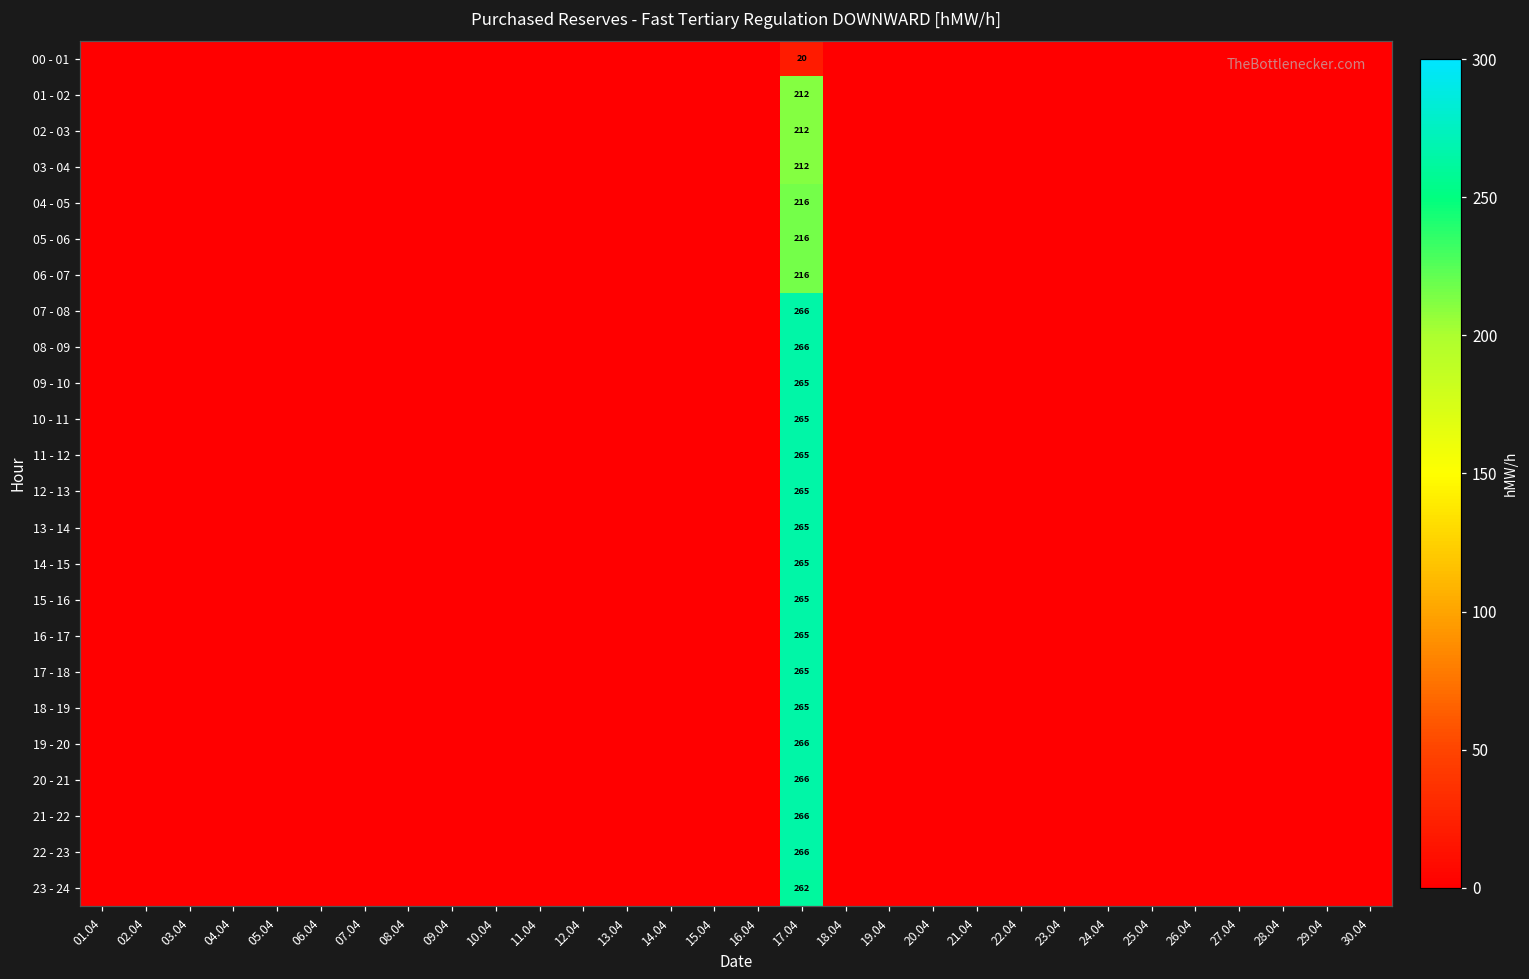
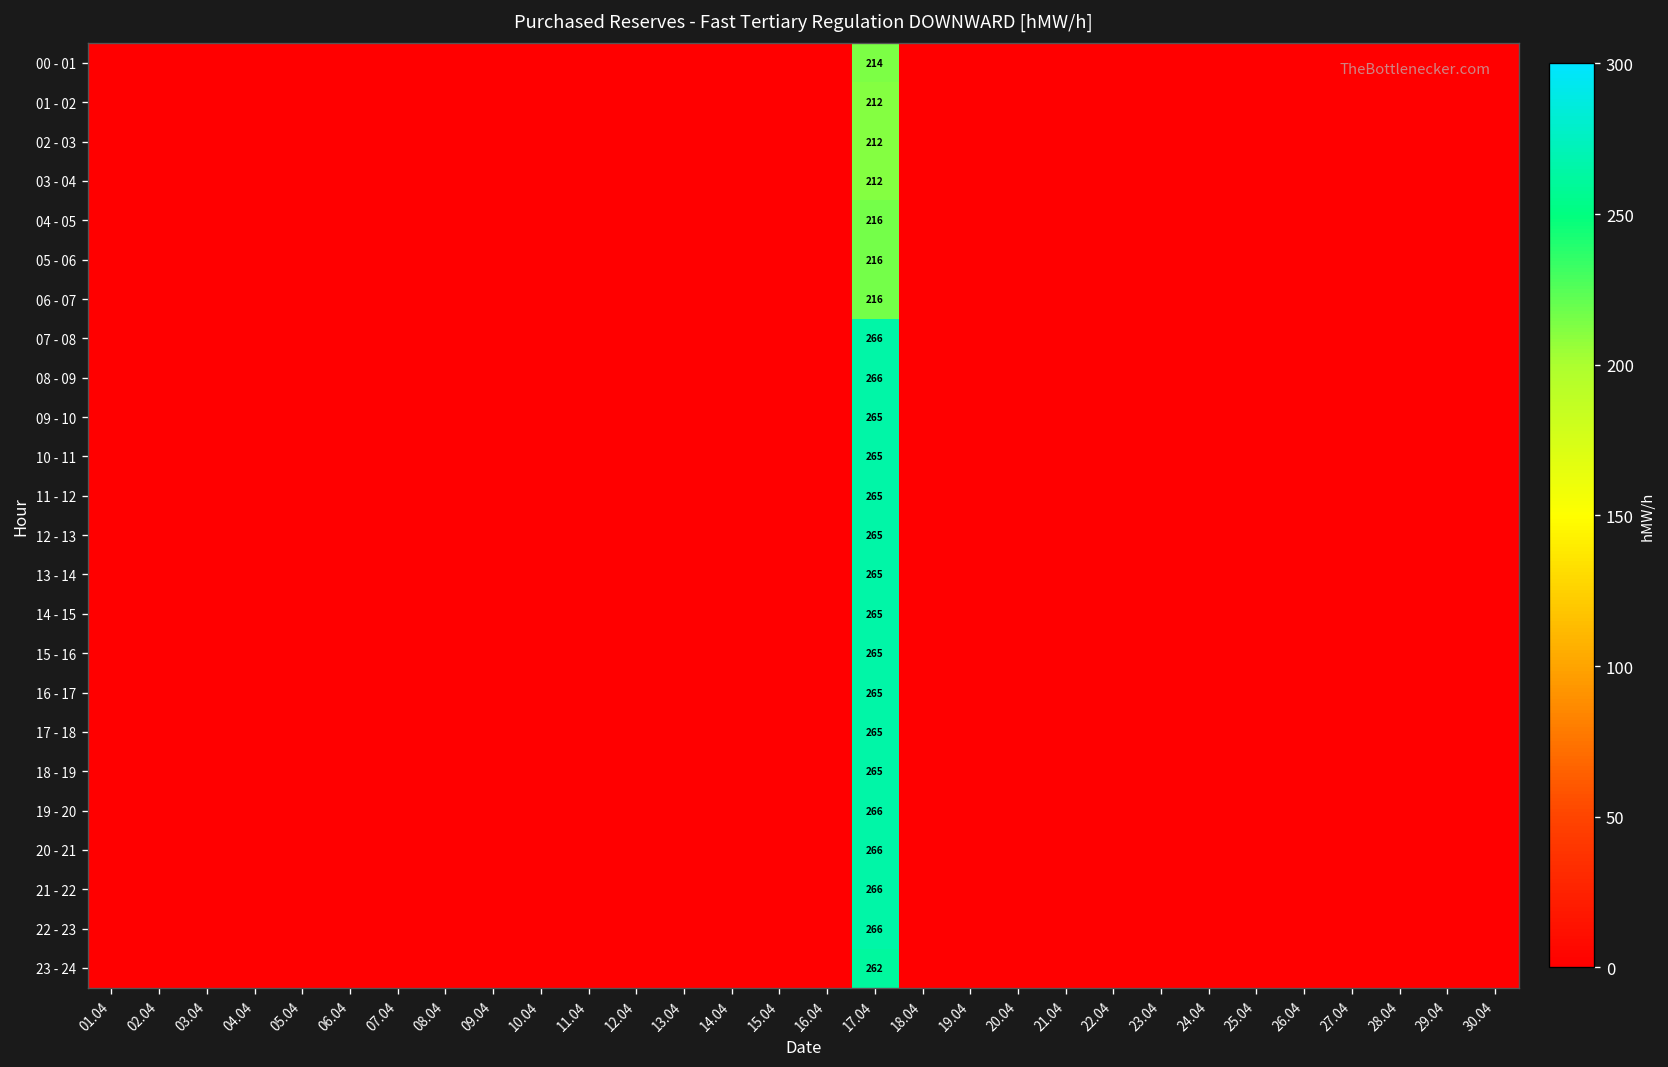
  {
    "00 - 01": {
-     "17.04": 20
+     "17.04": 214
    },
    "01 - 02": {
      "17.04": 212
    },
    "02 - 03": {
      "17.04": 212
    },
    "03 - 04": {
      "17.04": 212
    },
    "04 - 05": {
      "17.04": 216
    },
    "05 - 06": {
      "17.04": 216
    },
    "06 - 07": {
      "17.04": 216
    },
    "07 - 08": {
      "17.04": 266
    },
    "08 - 09": {
      "17.04": 266
    },
    "09 - 10": {
      "17.04": 265
    },
    "10 - 11": {
      "17.04": 265
    },
    "11 - 12": {
      "17.04": 265
    },
    "12 - 13": {
      "17.04": 265
    },
    "13 - 14": {
      "17.04": 265
    },
    "14 - 15": {
      "17.04": 265
    },
    "15 - 16": {
      "17.04": 265
    },
    "16 - 17": {
      "17.04": 265
    },
    "17 - 18": {
      "17.04": 265
    },
    "18 - 19": {
      "17.04": 265
    },
    "19 - 20": {
      "17.04": 266
    },
    "20 - 21": {
      "17.04": 266
    },
    "21 - 22": {
      "17.04": 266
    },
    "22 - 23": {
      "17.04": 266
    },
    "23 - 24": {
      "17.04": 262
    }
  }
